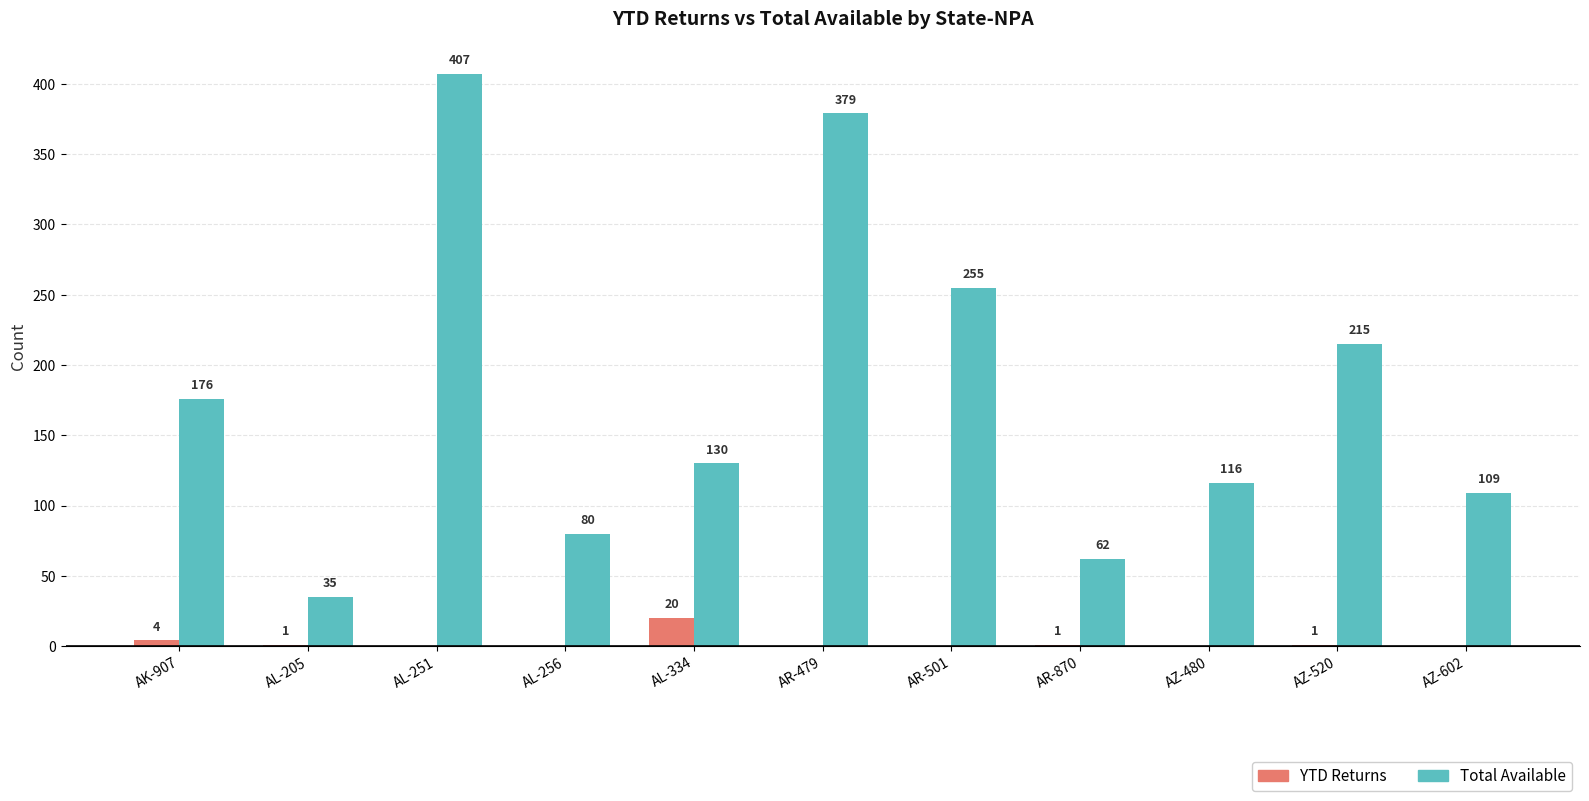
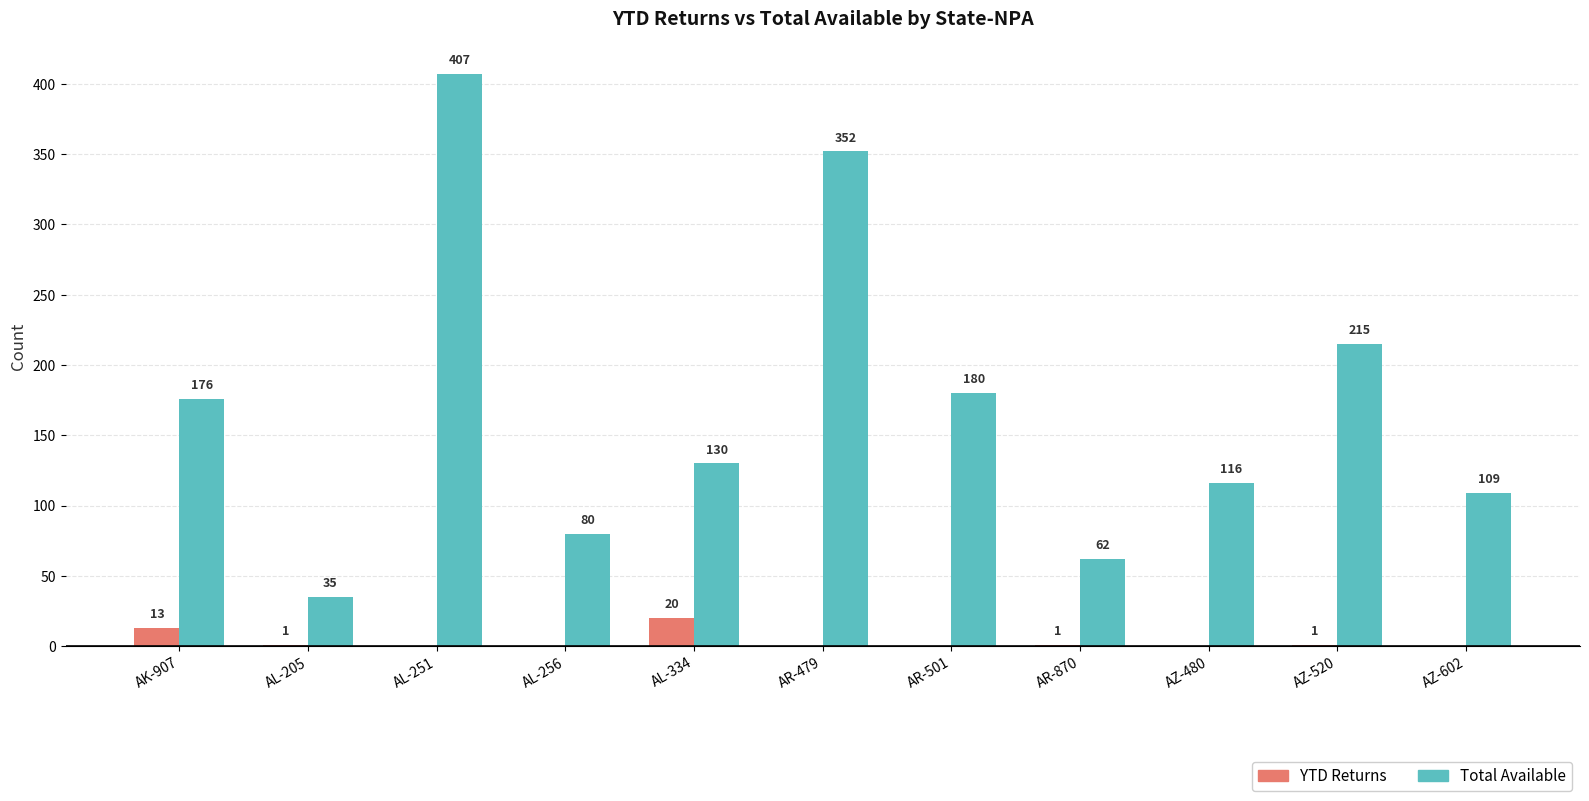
  {
    "YTD Returns": {
-     "AK-907": 4,
+     "AK-907": 13,
      "AL-205": 1,
      "AL-334": 20,
      "AR-870": 1,
      "AZ-520": 1
    },
    "Total Available": {
      "AK-907": 176,
      "AL-205": 35,
      "AL-251": 407,
      "AL-256": 80,
      "AL-334": 130,
-     "AR-479": 379,
-     "AR-501": 255,
+     "AR-479": 352,
+     "AR-501": 180,
      "AR-870": 62,
      "AZ-480": 116,
      "AZ-520": 215,
      "AZ-602": 109
    }
  }
